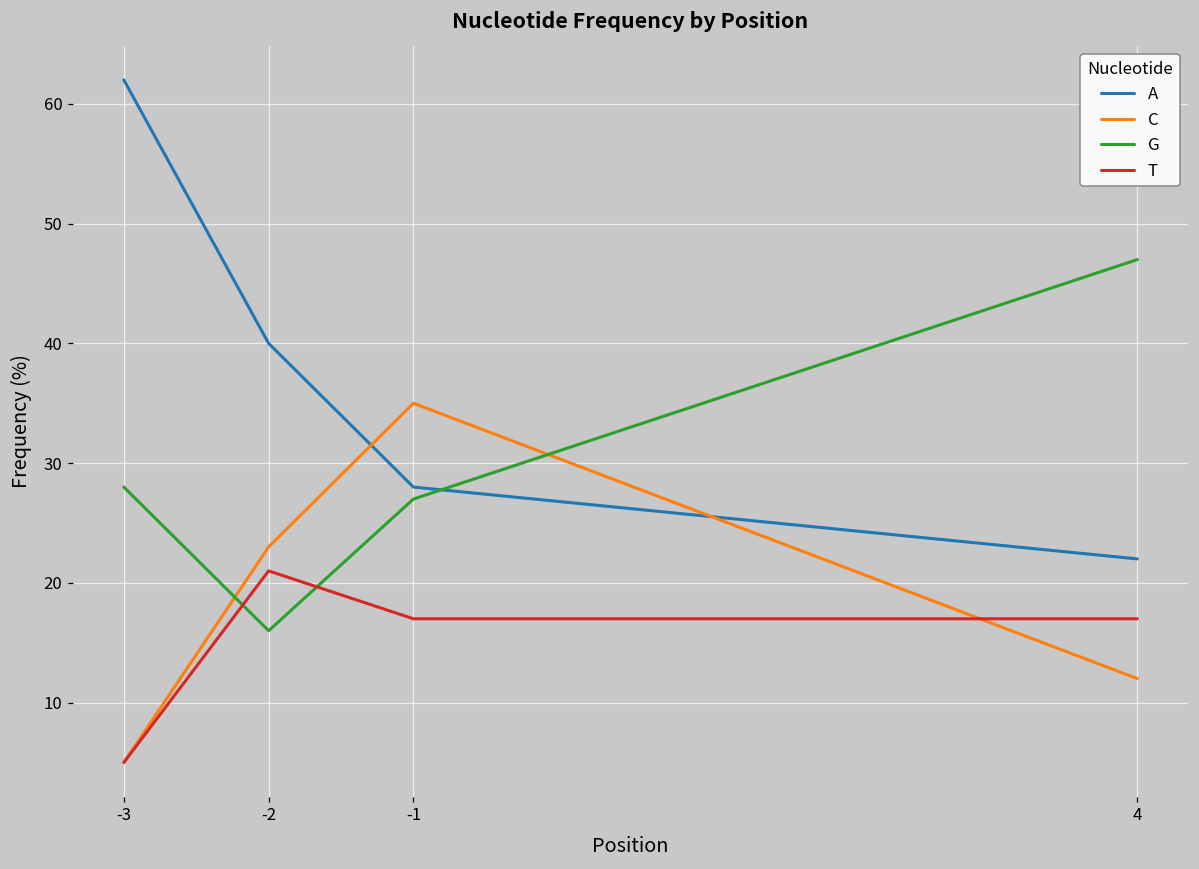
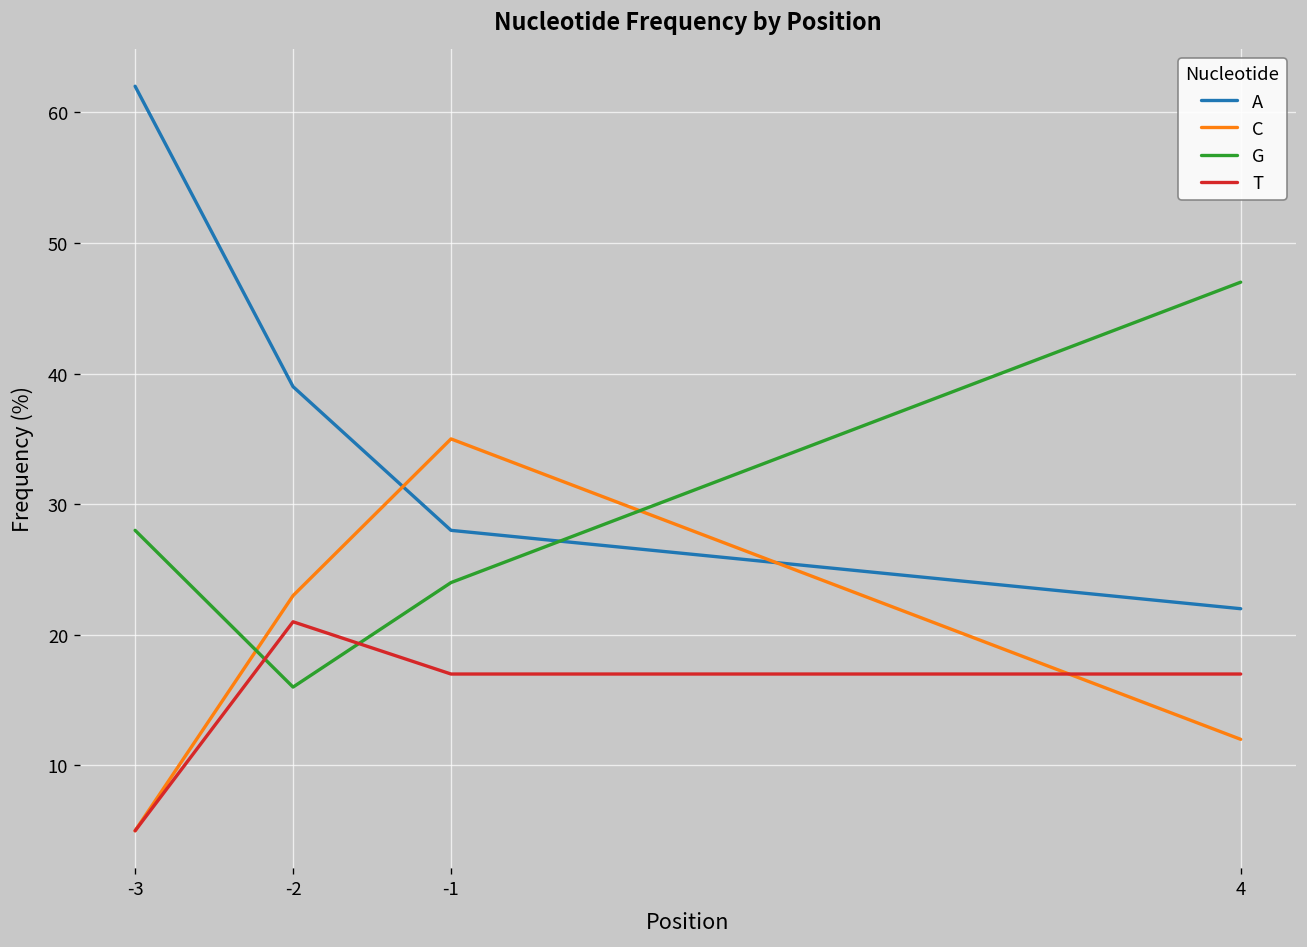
  {
    "A": {
      "-3": 62,
-     "-2": 40,
+     "-2": 39,
      "-1": 28,
      "4": 22
    },
    "C": {
      "-2": 23,
      "-1": 35,
      "4": 12
    },
    "G": {
      "-3": 28,
      "-2": 16,
-     "-1": 27,
+     "-1": 24,
      "4": 47
    },
    "T": {
      "-2": 21,
      "-1": 17,
      "4": 17
    }
  }
